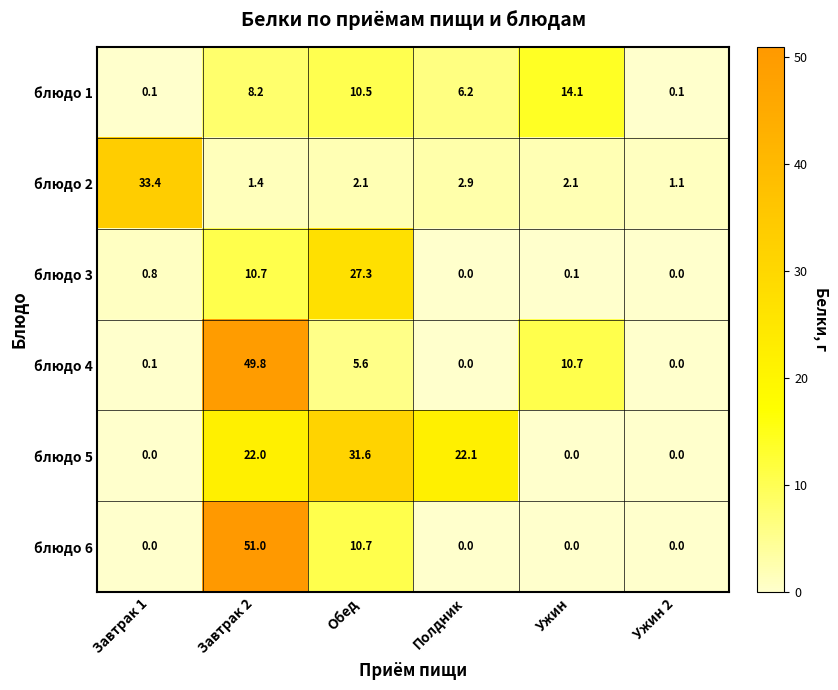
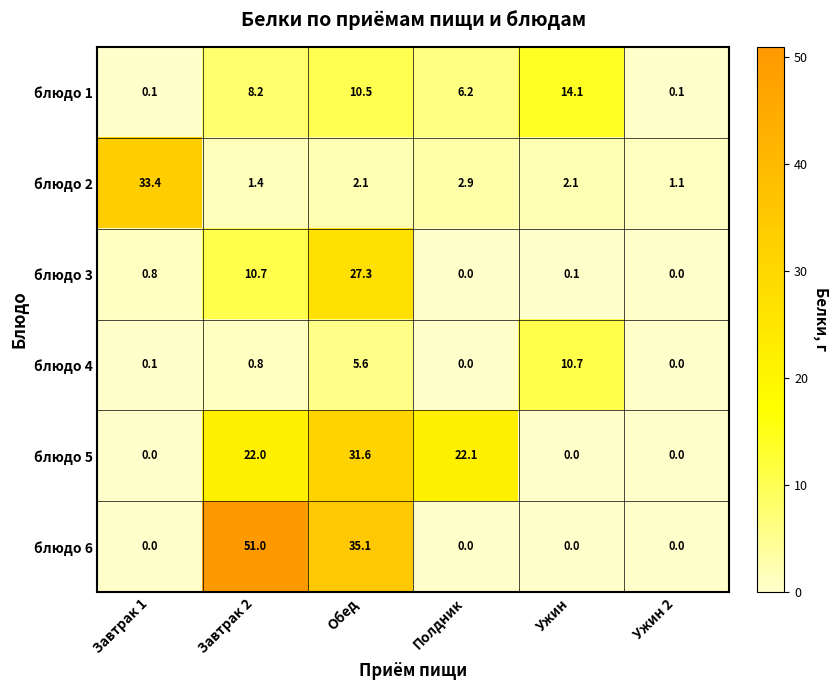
  {
    "блюдо 1": {
      "Завтрак 1": 0.1,
      "Завтрак 2": 8.2,
      "Обед": 10.5,
      "Полдник": 6.2,
      "Ужин": 14.1,
      "Ужин 2": 0.1
    },
    "блюдо 2": {
      "Завтрак 1": 33.4,
      "Завтрак 2": 1.4,
      "Обед": 2.1,
      "Полдник": 2.9,
      "Ужин": 2.1,
      "Ужин 2": 1.1
    },
    "блюдо 3": {
      "Завтрак 1": 0.8,
      "Завтрак 2": 10.7,
      "Обед": 27.3,
      "Полдник": 0.0,
      "Ужин": 0.1,
      "Ужин 2": 0.0
    },
    "блюдо 4": {
      "Завтрак 1": 0.1,
-     "Завтрак 2": 49.8,
+     "Завтрак 2": 0.8,
      "Обед": 5.6,
      "Полдник": 0.0,
      "Ужин": 10.7,
      "Ужин 2": 0.0
    },
    "блюдо 5": {
      "Завтрак 1": 0.0,
      "Завтрак 2": 22.0,
      "Обед": 31.6,
      "Полдник": 22.1,
      "Ужин": 0.0,
      "Ужин 2": 0.0
    },
    "блюдо 6": {
      "Завтрак 1": 0.0,
      "Завтрак 2": 51.0,
-     "Обед": 10.7,
+     "Обед": 35.1,
      "Полдник": 0.0,
      "Ужин": 0.0,
      "Ужин 2": 0.0
    }
  }
